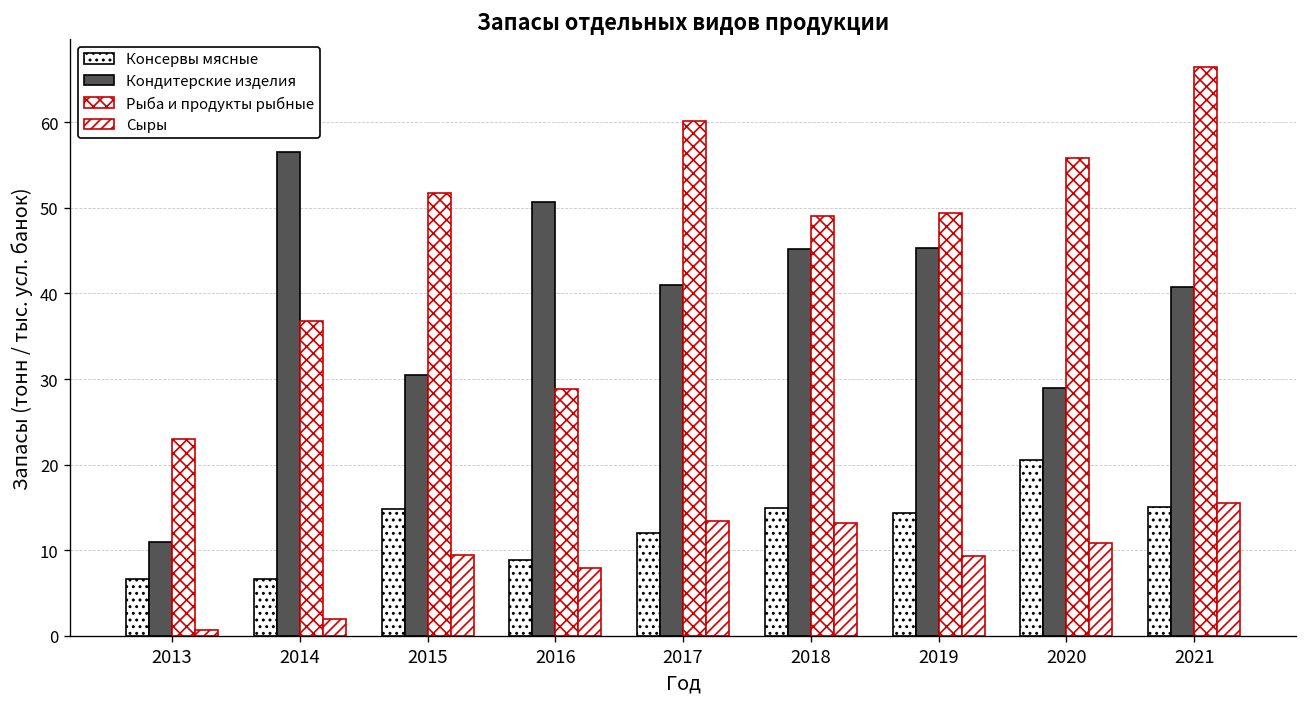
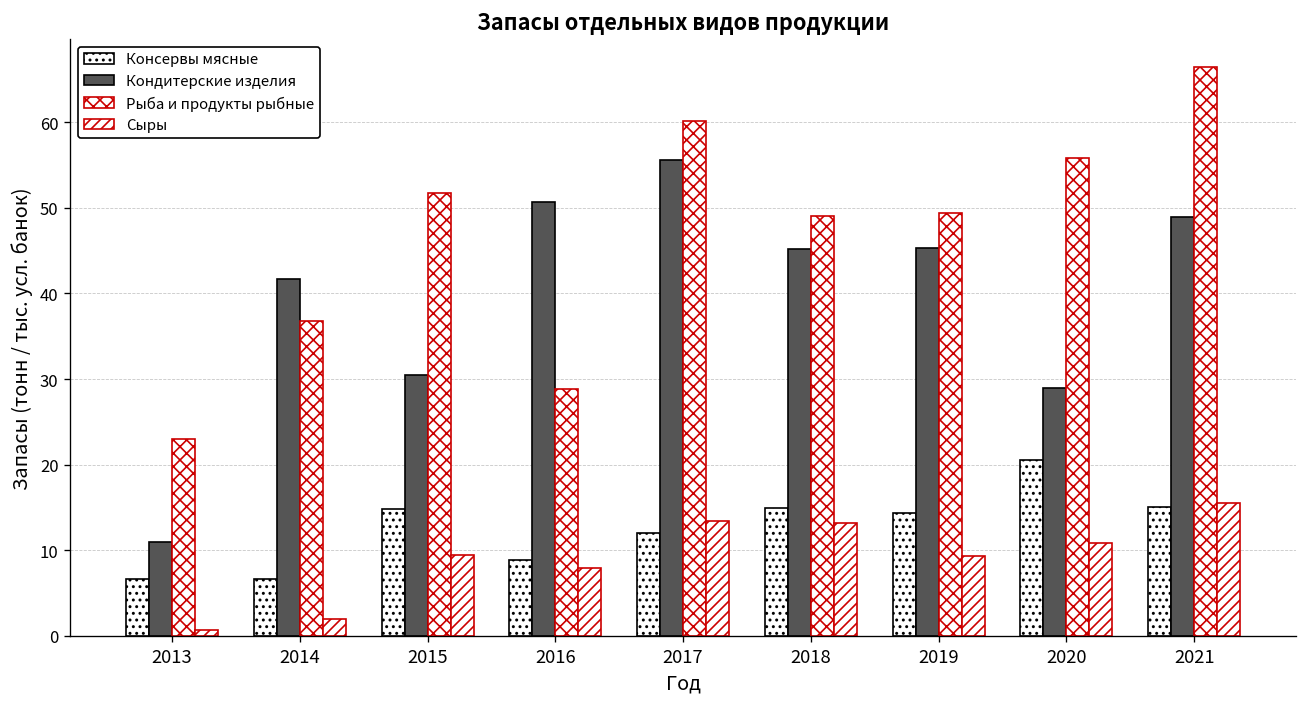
  {
    "Кондитерские изделия": {
      "2013": 11,
-     "2014": 57,
+     "2014": 42,
      "2015": 31,
      "2016": 51,
-     "2017": 41,
+     "2017": 56,
      "2018": 45,
      "2019": 45,
      "2020": 29,
-     "2021": 41
+     "2021": 49
    }
  }
